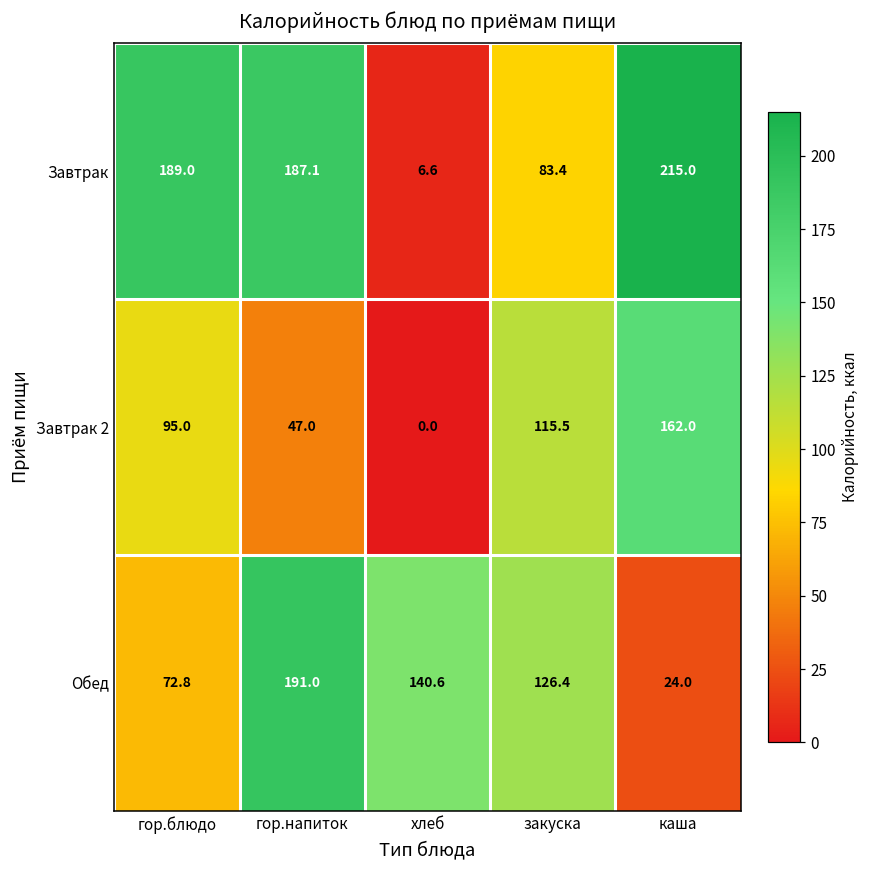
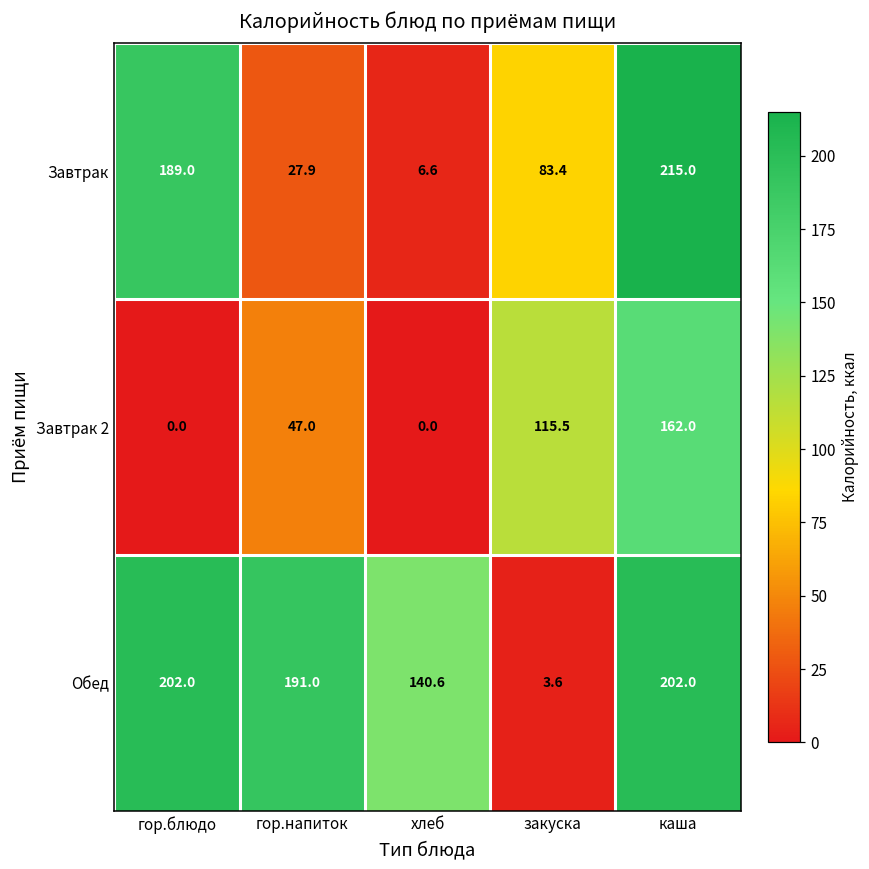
  {
    "Завтрак": {
      "гор.блюдо": 189.0,
-     "гор.напиток": 187.1,
+     "гор.напиток": 27.9,
      "хлеб": 6.6,
      "закуска": 83.4,
      "каша": 215.0
    },
    "Завтрак 2": {
-     "гор.блюдо": 95.0,
+     "гор.блюдо": 0.0,
      "гор.напиток": 47.0,
      "хлеб": 0.0,
      "закуска": 115.5,
      "каша": 162.0
    },
    "Обед": {
-     "гор.блюдо": 72.8,
+     "гор.блюдо": 202.0,
      "гор.напиток": 191.0,
      "хлеб": 140.6,
-     "закуска": 126.4,
-     "каша": 24.0
+     "закуска": 3.6,
+     "каша": 202.0
    }
  }
